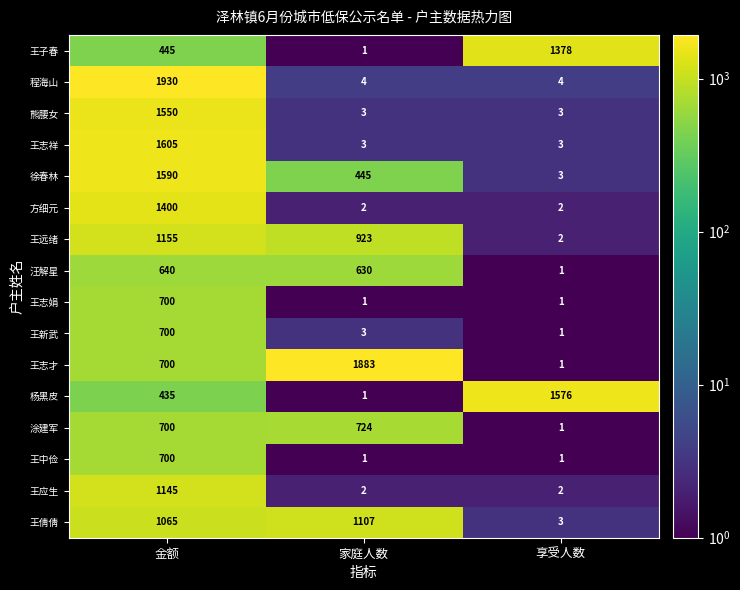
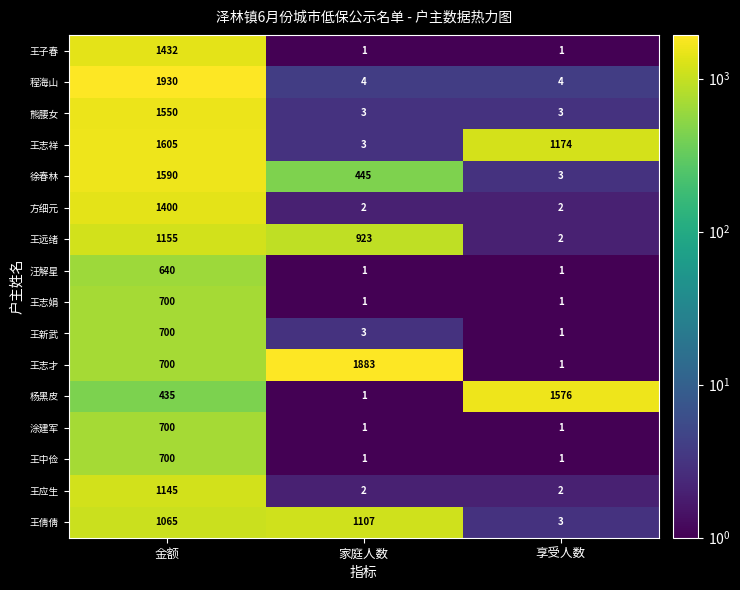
  {
    "王子春": {
-     "金额": 445,
+     "金额": 1432,
      "家庭人数": 1,
-     "享受人数": 1378
+     "享受人数": 1
    },
    "程海山": {
      "金额": 1930,
      "家庭人数": 4,
      "享受人数": 4
    },
    "熊腰女": {
      "金额": 1550,
      "家庭人数": 3,
      "享受人数": 3
    },
    "王志祥": {
      "金额": 1605,
      "家庭人数": 3,
-     "享受人数": 3
+     "享受人数": 1174
    },
    "徐春林": {
      "金额": 1590,
      "家庭人数": 445,
      "享受人数": 3
    },
    "方细元": {
      "金额": 1400,
      "家庭人数": 2,
      "享受人数": 2
    },
    "王远绪": {
      "金额": 1155,
      "家庭人数": 923,
      "享受人数": 2
    },
    "汪解星": {
      "金额": 640,
-     "家庭人数": 630,
+     "家庭人数": 1,
      "享受人数": 1
    },
    "王志娟": {
      "金额": 700,
      "家庭人数": 1,
      "享受人数": 1
    },
    "王新武": {
      "金额": 700,
      "家庭人数": 3,
      "享受人数": 1
    },
    "王志才": {
      "金额": 700,
      "家庭人数": 1883,
      "享受人数": 1
    },
    "杨黑皮": {
      "金额": 435,
      "家庭人数": 1,
      "享受人数": 1576
    },
    "涂建军": {
      "金额": 700,
-     "家庭人数": 724,
+     "家庭人数": 1,
      "享受人数": 1
    },
    "王中俭": {
      "金额": 700,
      "家庭人数": 1,
      "享受人数": 1
    },
    "王应生": {
      "金额": 1145,
      "家庭人数": 2,
      "享受人数": 2
    },
    "王倩倩": {
      "金额": 1065,
      "家庭人数": 1107,
      "享受人数": 3
    }
  }
